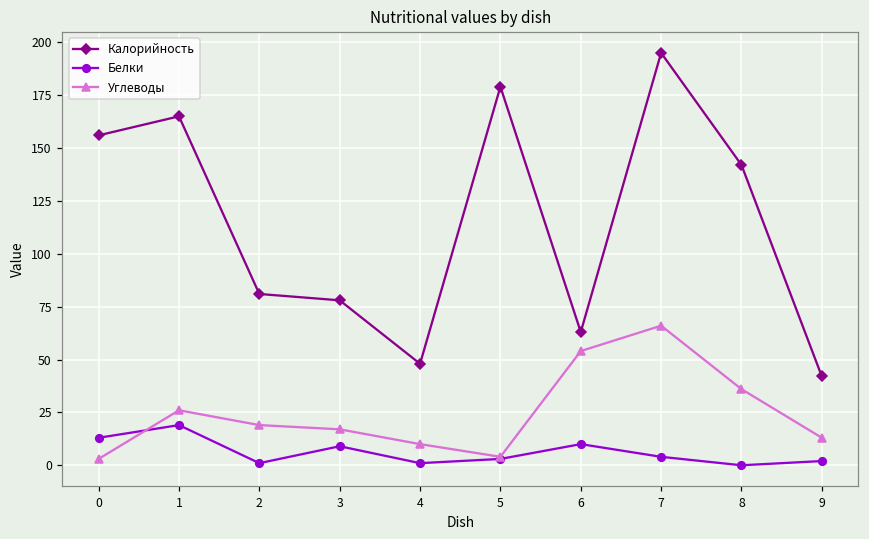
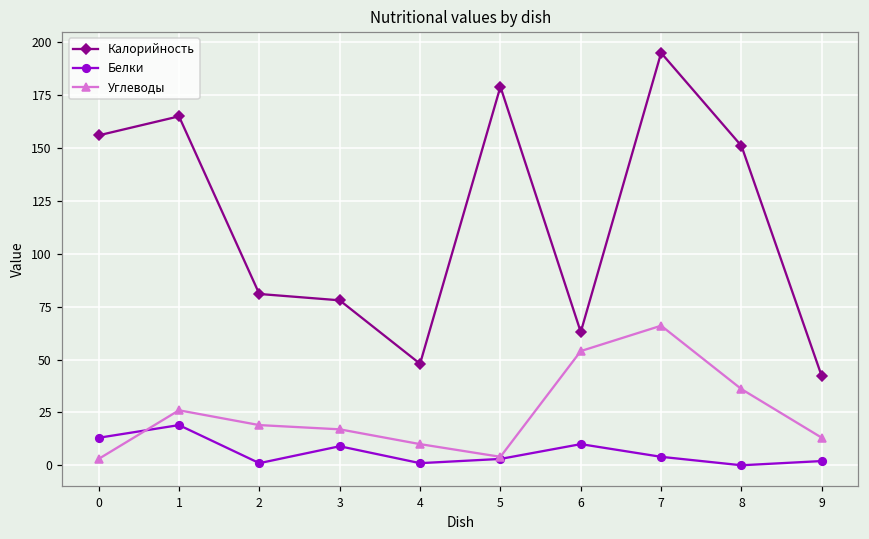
  {
    "Калорийность": {
      "0": 156,
      "1": 165,
      "2": 81,
      "3": 78,
      "4": 48,
      "5": 179,
      "6": 63,
      "7": 195,
-     "8": 142,
+     "8": 151,
      "9": 42
    },
    "Белки": {
      "0": 13,
      "1": 19,
      "2": 1,
      "3": 9,
      "4": 1,
      "6": 10,
      "7": 4,
      "8": 0,
      "9": 2
    },
    "Углеводы": {
      "0": 3,
      "1": 26,
      "2": 19,
      "3": 17,
      "4": 10,
      "6": 54,
      "7": 66,
      "8": 36,
      "9": 13
    }
  }
